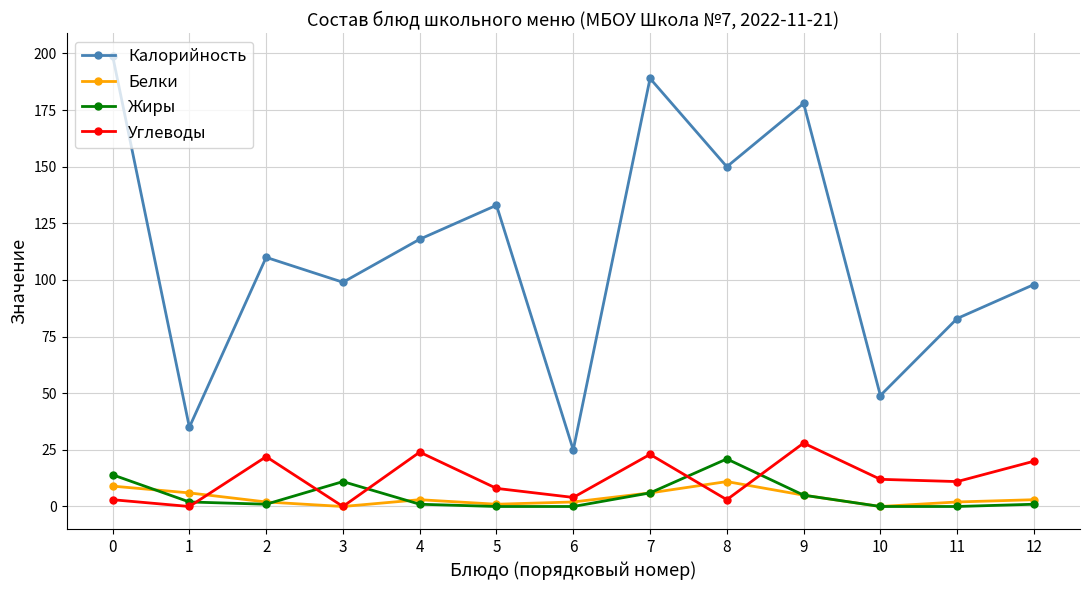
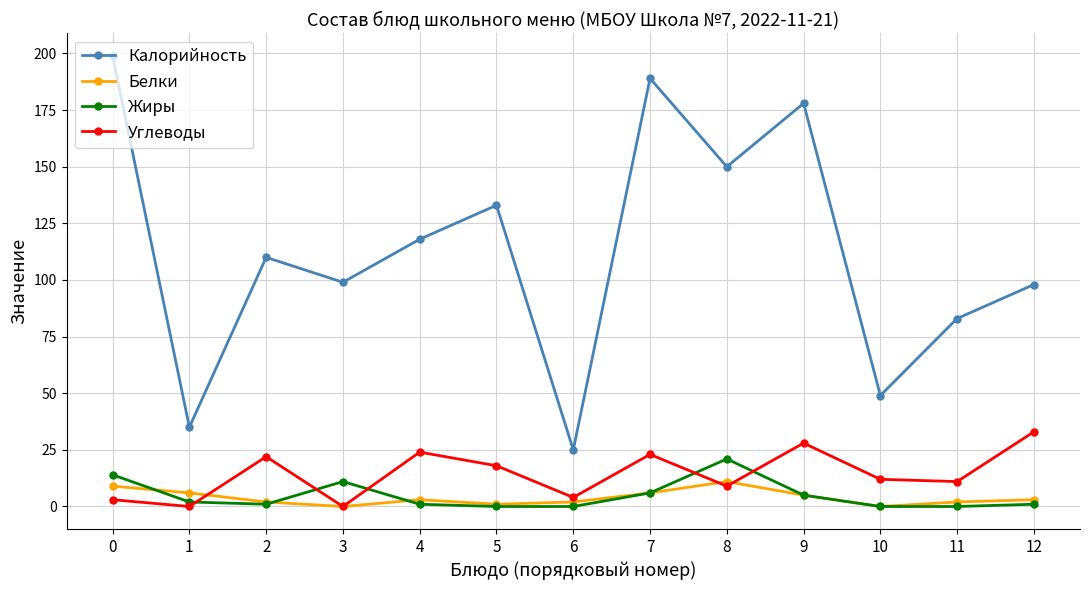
  {
    "Калорийность": {
      "1": 35,
      "2": 110,
      "3": 99,
      "4": 118,
      "5": 133,
      "6": 25,
      "7": 189,
      "8": 150,
      "9": 178,
      "10": 49,
      "11": 83,
      "12": 98
    },
    "Белки": {
      "0": 9,
      "1": 6,
      "4": 3,
      "6": 2,
      "8": 11,
      "11": 2,
      "12": 3
    },
    "Жиры": {
      "0": 14,
      "1": 2,
      "3": 11,
      "4": 1,
      "6": 0,
      "8": 21,
      "11": 0,
      "12": 1
    },
    "Углеводы": {
      "0": 3,
      "1": 0,
      "2": 22,
      "4": 24,
-     "5": 8,
+     "5": 18,
      "6": 4,
      "7": 23,
-     "8": 3,
+     "8": 9,
      "9": 28,
      "10": 12,
      "11": 11,
-     "12": 20
+     "12": 33
    }
  }
